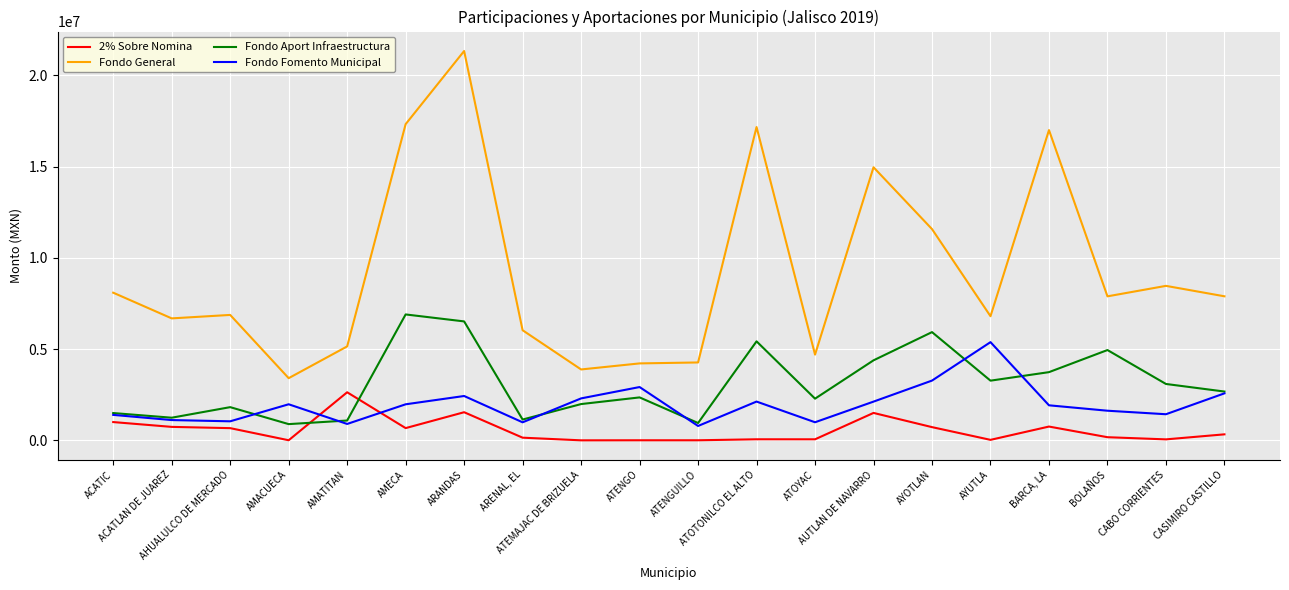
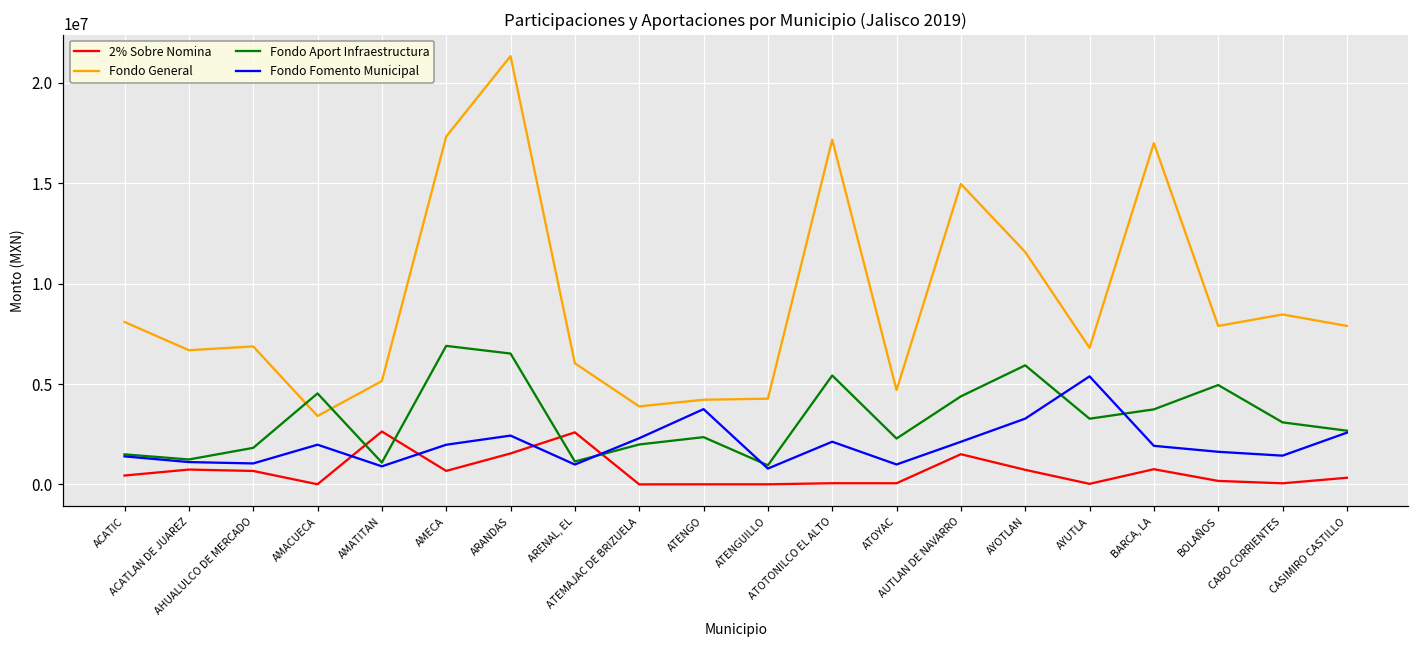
  {
    "2% Sobre Nomina": {
-     "ACATIC": 1000000,
+     "ACATIC": 400000,
      "ACATLAN DE JUAREZ": 700000,
      "AHUALULCO DE MERCADO": 700000,
      "AMACUECA": 0,
      "AMATITAN": 2600000,
      "AMECA": 700000,
      "ARANDAS": 1500000,
-     "ARENAL, EL": 100000,
+     "ARENAL, EL": 2600000,
      "ATEMAJAC DE BRIZUELA": 0,
      "ATENGO": 0,
      "ATENGUILLO": 0,
      "ATOTONILCO EL ALTO": 100000,
      "ATOYAC": 100000,
      "AUTLAN DE NAVARRO": 1500000,
      "AYOTLAN": 700000,
      "AYUTLA": 0,
      "BARCA, LA": 800000,
      "BOLAÑOS": 200000,
      "CABO CORRIENTES": 100000,
      "CASIMIRO CASTILLO": 300000
    },
    "Fondo General": {
      "ACATIC": 8100000,
      "ACATLAN DE JUAREZ": 6700000,
      "AHUALULCO DE MERCADO": 6900000,
      "AMACUECA": 3400000,
      "AMATITAN": 5100000,
      "AMECA": 17300000,
      "ARANDAS": 21300000,
      "ARENAL, EL": 6000000,
      "ATEMAJAC DE BRIZUELA": 3900000,
      "ATENGO": 4200000,
      "ATENGUILLO": 4300000,
      "ATOTONILCO EL ALTO": 17200000,
      "ATOYAC": 4700000,
      "AUTLAN DE NAVARRO": 15000000,
      "AYOTLAN": 11600000,
      "AYUTLA": 6800000,
      "BARCA, LA": 17000000,
      "BOLAÑOS": 7900000,
      "CABO CORRIENTES": 8500000,
      "CASIMIRO CASTILLO": 7900000
    },
    "Fondo Aport Infraestructura": {
      "AHUALULCO DE MERCADO": 1800000,
-     "AMACUECA": 900000,
+     "AMACUECA": 4500000,
      "AMATITAN": 1100000,
      "AMECA": 6900000,
      "ARANDAS": 6500000,
      "ARENAL, EL": 1100000,
      "ATEMAJAC DE BRIZUELA": 2000000,
      "ATENGO": 2400000,
      "ATENGUILLO": 1000000,
      "ATOTONILCO EL ALTO": 5400000,
      "ATOYAC": 2300000,
      "AUTLAN DE NAVARRO": 4400000,
      "AYOTLAN": 5900000,
      "AYUTLA": 3300000,
      "BARCA, LA": 3700000,
      "BOLAÑOS": 4900000,
      "CABO CORRIENTES": 3100000
    },
    "Fondo Fomento Municipal": {
      "AHUALULCO DE MERCADO": 1000000,
      "AMACUECA": 2000000,
      "AMATITAN": 900000,
      "AMECA": 2000000,
      "ARANDAS": 2400000,
      "ARENAL, EL": 1000000,
      "ATEMAJAC DE BRIZUELA": 2300000,
-     "ATENGO": 2900000,
+     "ATENGO": 3700000,
      "ATENGUILLO": 800000,
      "ATOTONILCO EL ALTO": 2100000,
      "ATOYAC": 1000000,
      "AUTLAN DE NAVARRO": 2100000,
      "AYOTLAN": 3300000,
      "AYUTLA": 5400000,
      "BARCA, LA": 1900000,
      "BOLAÑOS": 1600000,
      "CABO CORRIENTES": 1400000
    }
  }
